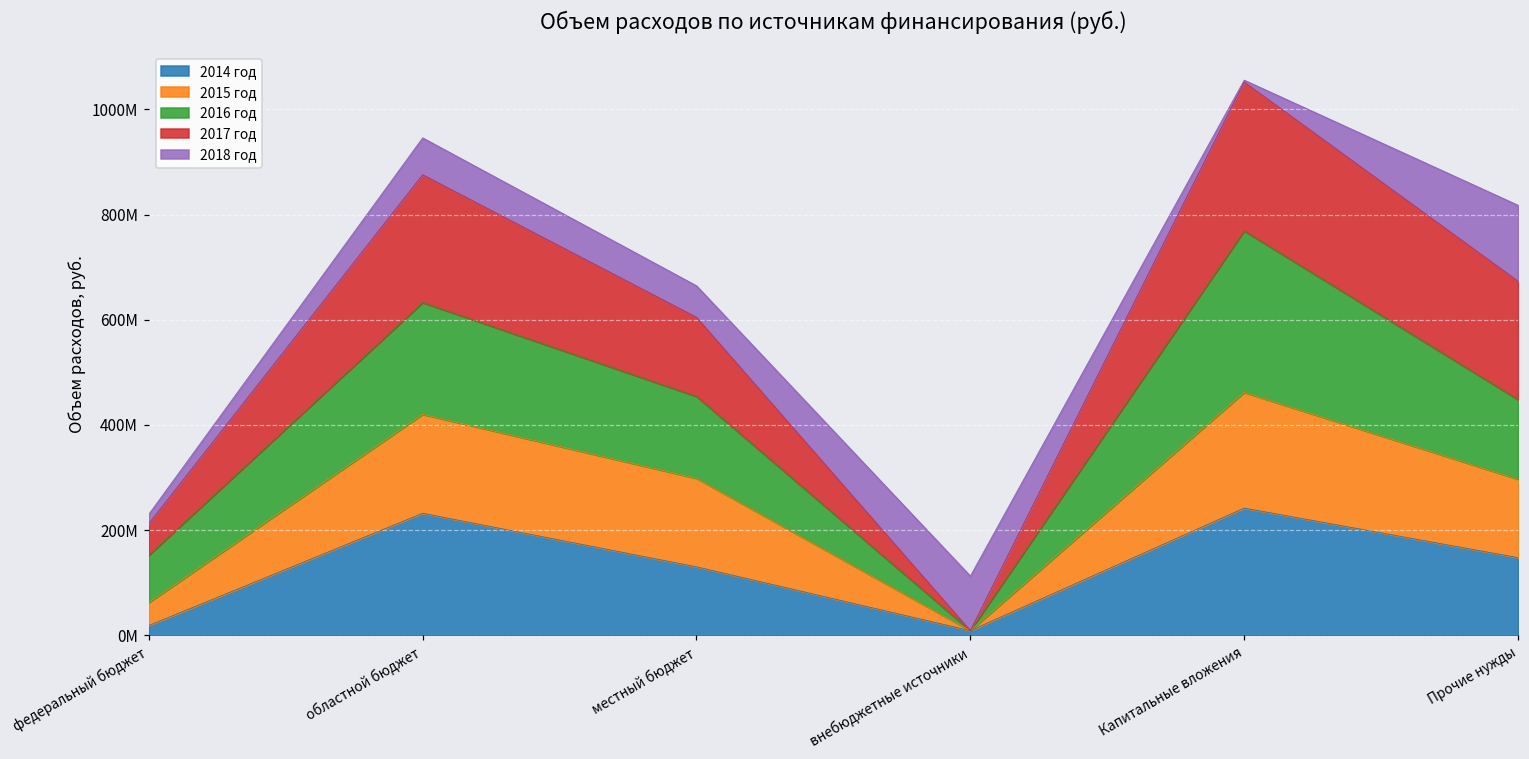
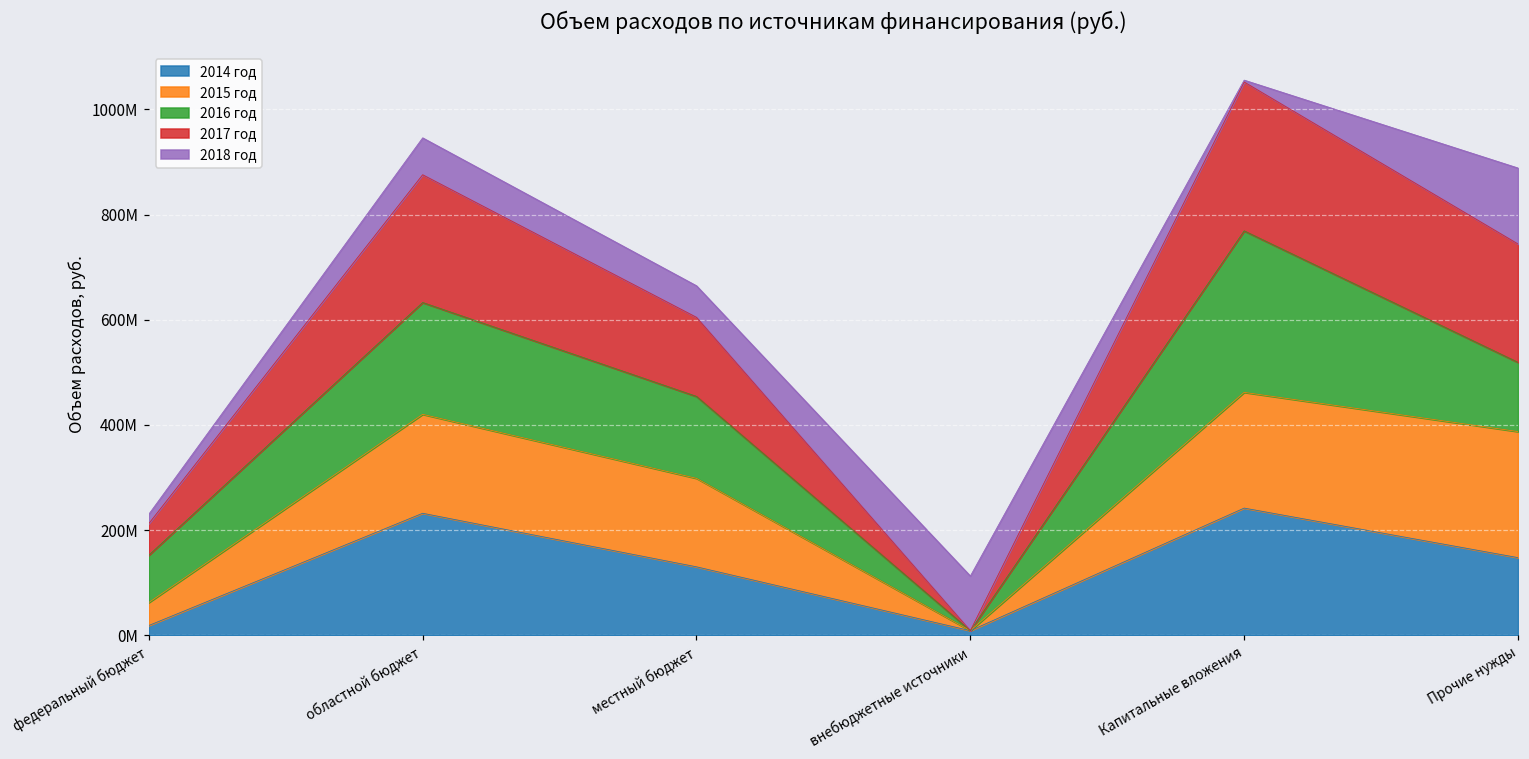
  {
    "2014 год": {
      "федеральный бюджет": 20000000,
      "областной бюджет": 230000000,
      "местный бюджет": 130000000,
      "Капитальные вложения": 240000000,
      "Прочие нужды": 150000000
    },
    "2015 год": {
      "федеральный бюджет": 40000000,
      "областной бюджет": 190000000,
      "местный бюджет": 170000000,
      "Капитальные вложения": 220000000,
-     "Прочие нужды": 150000000
+     "Прочие нужды": 240000000
    },
    "2016 год": {
      "федеральный бюджет": 90000000,
      "областной бюджет": 210000000,
      "местный бюджет": 160000000,
      "Капитальные вложения": 310000000,
-     "Прочие нужды": 150000000
+     "Прочие нужды": 130000000
    },
    "2017 год": {
      "федеральный бюджет": 60000000,
      "областной бюджет": 240000000,
      "местный бюджет": 150000000,
      "Прочие нужды": 230000000
    },
    "2018 год": {
      "федеральный бюджет": 20000000,
      "областной бюджет": 70000000,
      "местный бюджет": 60000000,
      "внебюджетные источники": 100000000,
      "Прочие нужды": 140000000
    }
  }
